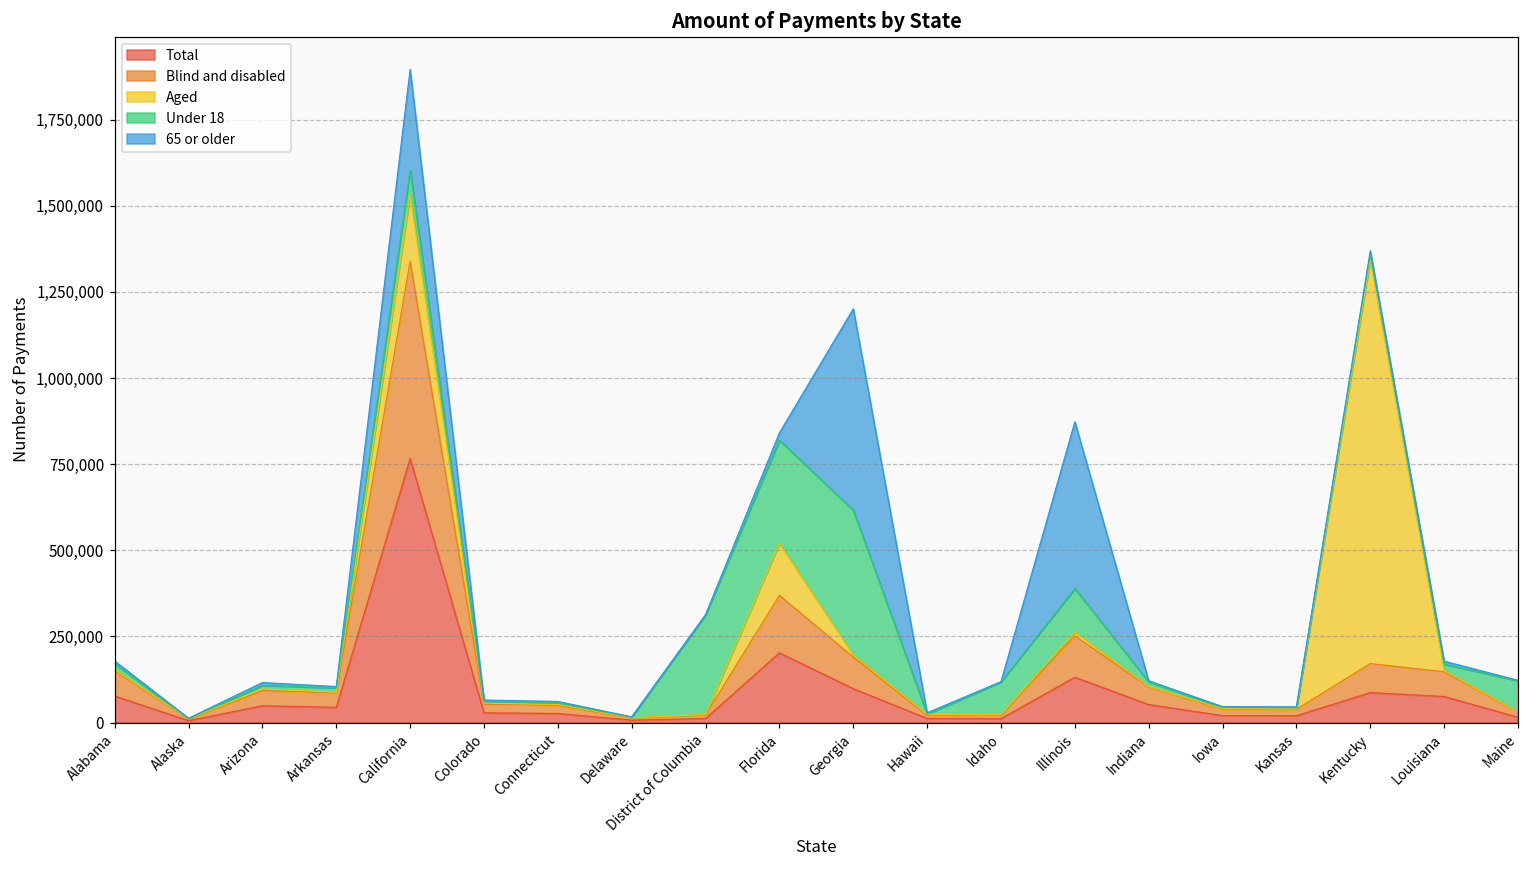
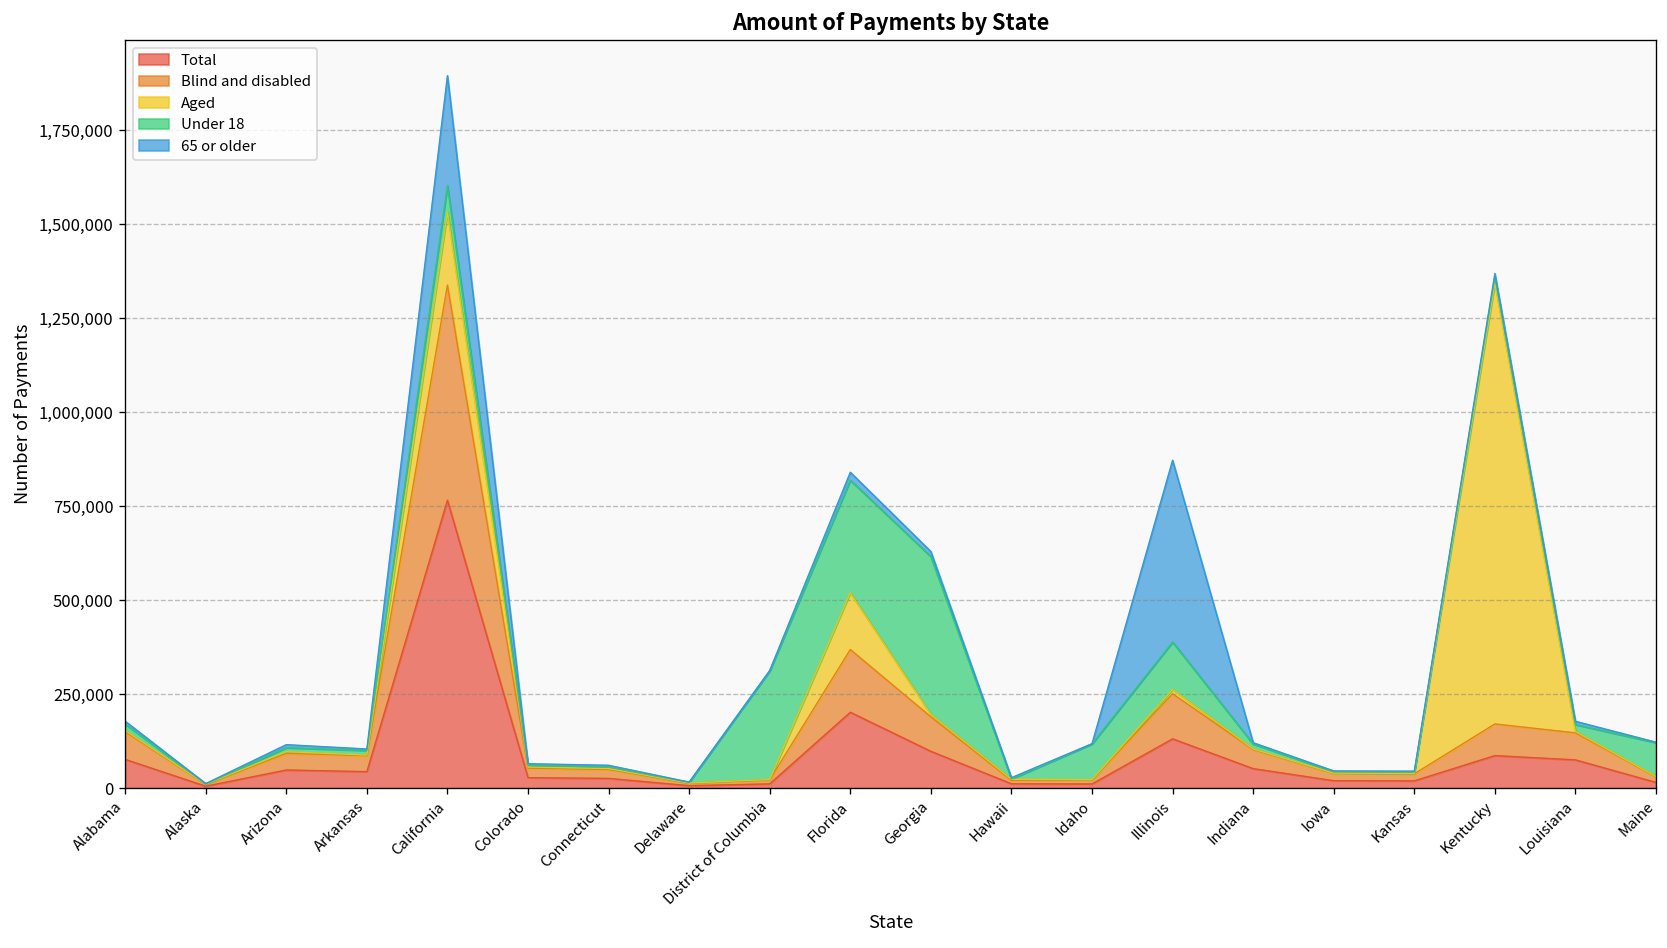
  {
    "Aged": {
      "California": "190,000",
      "Florida": "150,000",
      "Illinois": "10,000",
      "Kentucky": "1,170,000"
    },
    "Under 18": {
      "Arizona": "10,000",
      "California": "70,000",
      "Florida": "300,000",
      "Georgia": "420,000",
      "Illinois": "130,000",
      "Kentucky": "20,000",
      "Louisiana": "20,000"
    },
    "65 or older": {
      "Arizona": "10,000",
      "California": "290,000",
      "Florida": "20,000",
-     "Georgia": "580,000",
+     "Georgia": "10,000",
      "Illinois": "480,000",
      "Kentucky": "10,000",
      "Louisiana": "10,000"
    }
  }
